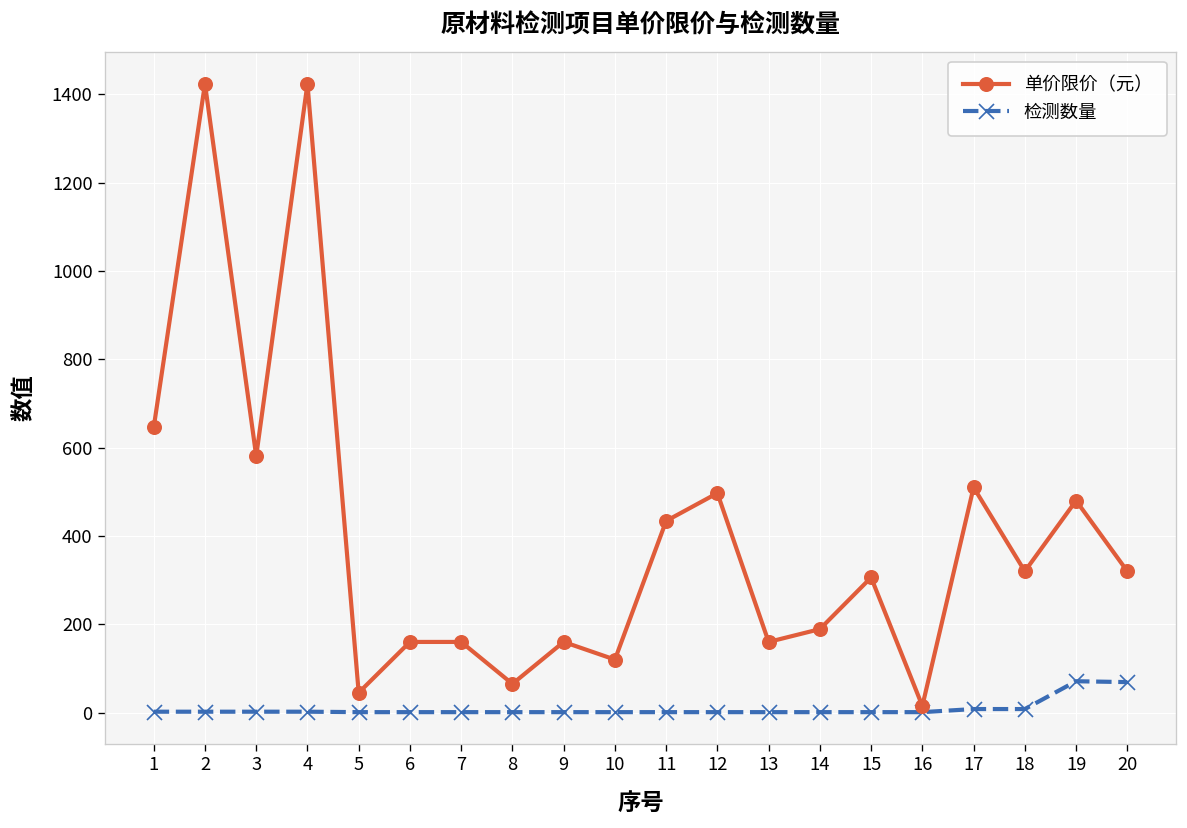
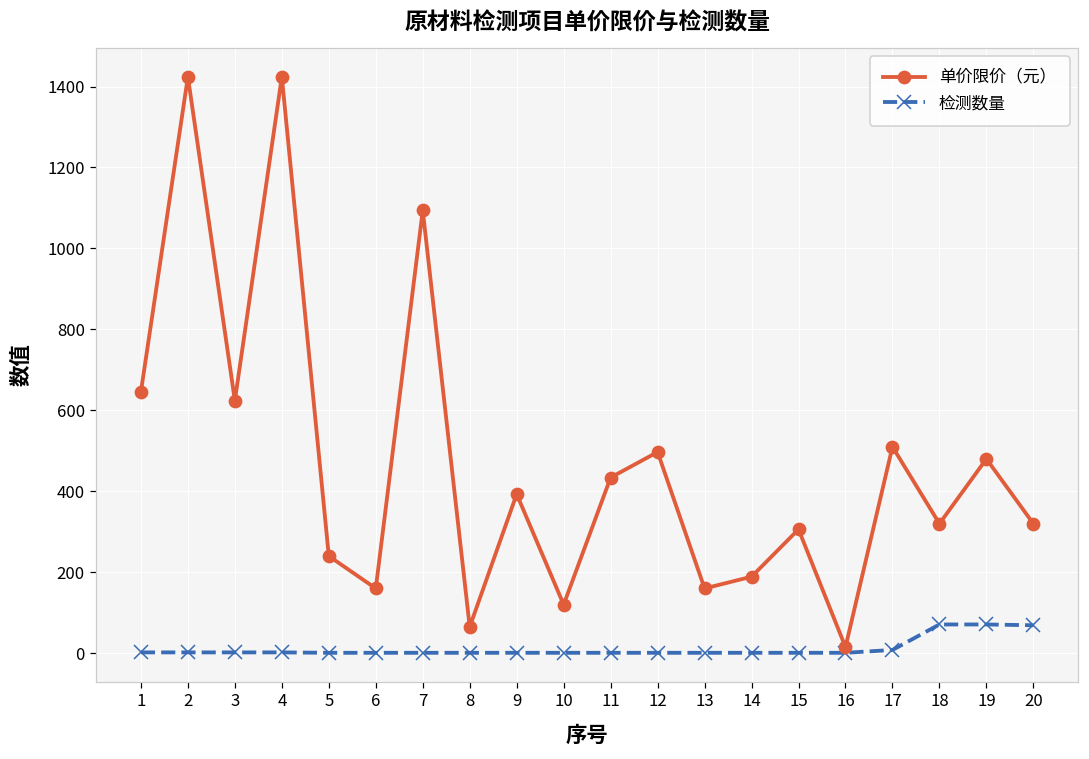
  {
    "单价限价（元）": {
      "1": 650,
      "2": 1420,
-     "3": 580,
+     "3": 620,
      "4": 1420,
-     "5": 50,
+     "5": 240,
      "6": 160,
-     "7": 160,
+     "7": 1090,
      "8": 70,
-     "9": 160,
+     "9": 390,
      "10": 120,
      "11": 430,
      "12": 500,
      "13": 160,
      "14": 190,
      "15": 310,
      "16": 20,
      "17": 510,
      "18": 320,
      "19": 480,
      "20": 320
    },
    "检测数量": {
      "1": 0,
      "2": 0,
      "3": 0,
      "4": 0,
      "5": 0,
      "6": 0,
      "7": 0,
      "8": 0,
      "9": 0,
      "10": 0,
      "11": 0,
      "12": 0,
      "13": 0,
      "14": 0,
      "15": 0,
      "16": 0,
      "17": 10,
-     "18": 10,
+     "18": 70,
      "19": 70,
      "20": 70
    }
  }
